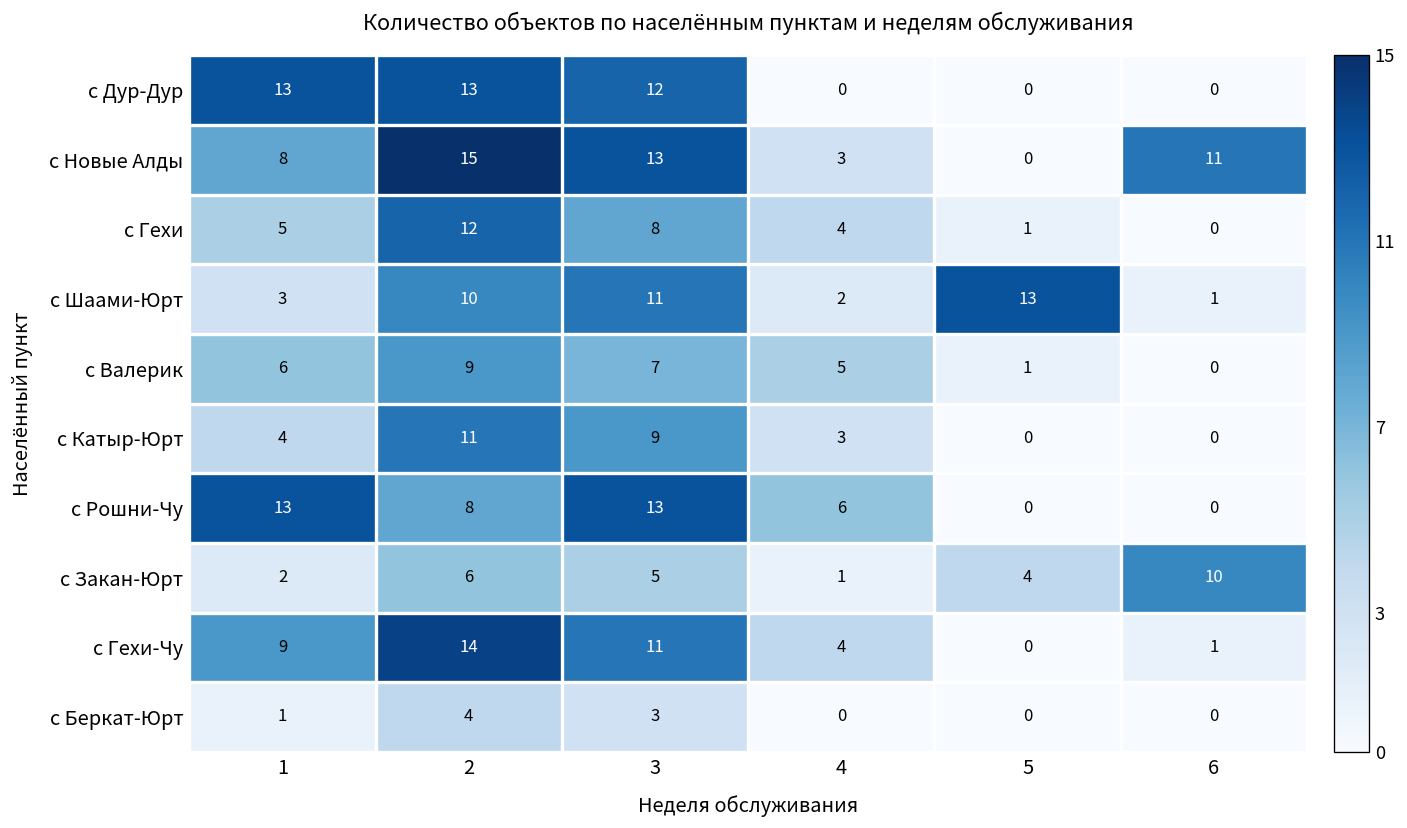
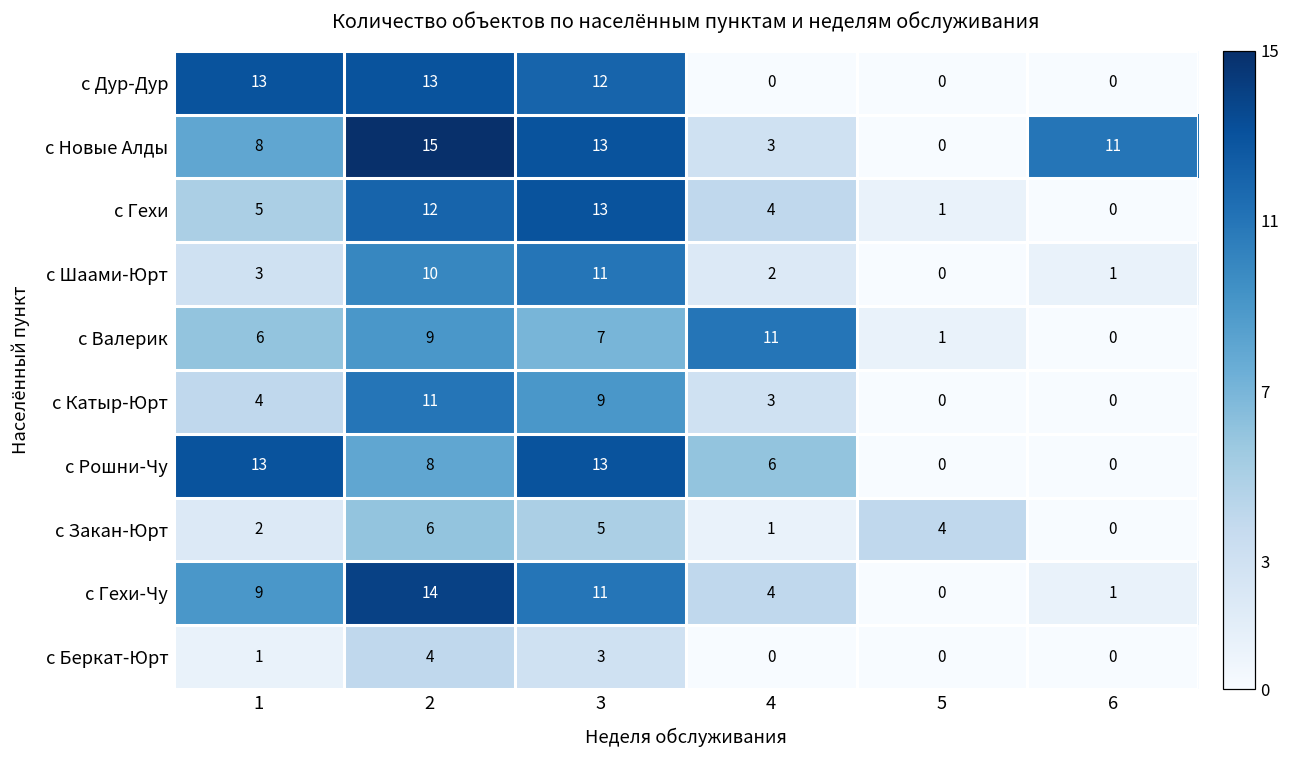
  {
    "с Дур-Дур": {
      "1": 13,
      "2": 13,
      "3": 12,
      "4": 0,
      "5": 0,
      "6": 0
    },
    "с Новые Алды": {
      "1": 8,
      "2": 15,
      "3": 13,
      "4": 3,
      "5": 0,
      "6": 11
    },
    "с Гехи": {
      "1": 5,
      "2": 12,
-     "3": 8,
+     "3": 13,
      "4": 4,
      "5": 1,
      "6": 0
    },
    "с Шаами-Юрт": {
      "1": 3,
      "2": 10,
      "3": 11,
      "4": 2,
-     "5": 13,
+     "5": 0,
      "6": 1
    },
    "с Валерик": {
      "1": 6,
      "2": 9,
      "3": 7,
-     "4": 5,
+     "4": 11,
      "5": 1,
      "6": 0
    },
    "с Катыр-Юрт": {
      "1": 4,
      "2": 11,
      "3": 9,
      "4": 3,
      "5": 0,
      "6": 0
    },
    "с Рошни-Чу": {
      "1": 13,
      "2": 8,
      "3": 13,
      "4": 6,
      "5": 0,
      "6": 0
    },
    "с Закан-Юрт": {
      "1": 2,
      "2": 6,
      "3": 5,
      "4": 1,
      "5": 4,
-     "6": 10
+     "6": 0
    },
    "с Гехи-Чу": {
      "1": 9,
      "2": 14,
      "3": 11,
      "4": 4,
      "5": 0,
      "6": 1
    },
    "с Беркат-Юрт": {
      "1": 1,
      "2": 4,
      "3": 3,
      "4": 0,
      "5": 0,
      "6": 0
    }
  }
